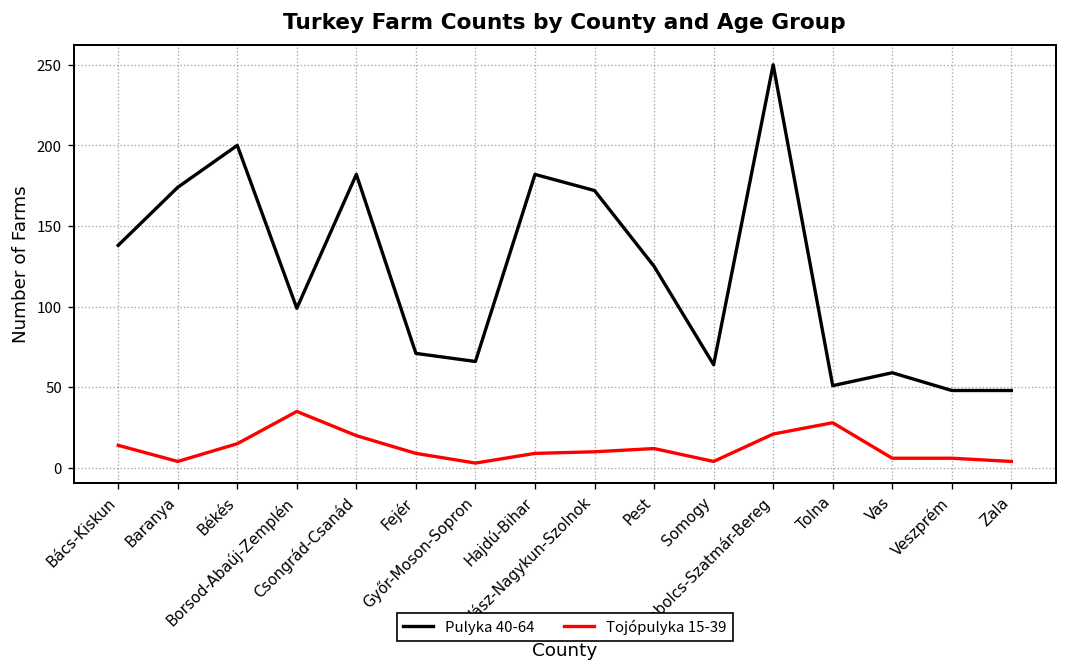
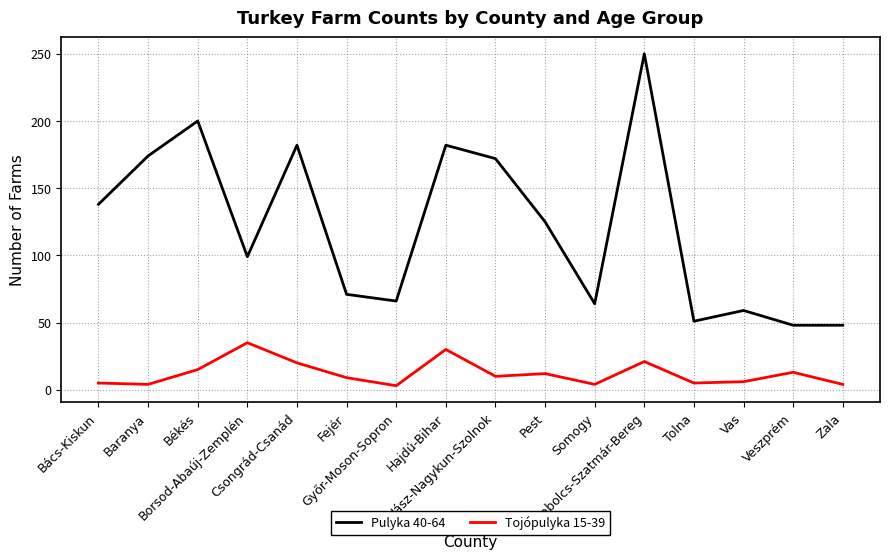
  {
    "Pulyka 40-64": {
      "Bács-Kiskun": 138,
      "Baranya": 174,
      "Békés": 200,
      "Borsod-Abaúj-Zemplén": 99,
      "Csongrád-Csanád": 182,
      "Fejér": 71,
      "Győr-Moson-Sopron": 66,
      "Hajdú-Bihar": 182,
      "Jász-Nagykun-Szolnok": 172,
      "Pest": 125,
      "Somogy": 64,
      "Szabolcs-Szatmár-Bereg": 250,
      "Tolna": 51,
      "Vas": 59,
      "Veszprém": 48,
      "Zala": 48
    },
    "Tojópulyka 15-39": {
-     "Bács-Kiskun": 14,
+     "Bács-Kiskun": 5,
      "Baranya": 4,
      "Békés": 15,
      "Borsod-Abaúj-Zemplén": 35,
      "Csongrád-Csanád": 20,
      "Fejér": 9,
      "Győr-Moson-Sopron": 3,
-     "Hajdú-Bihar": 9,
+     "Hajdú-Bihar": 30,
      "Jász-Nagykun-Szolnok": 10,
      "Pest": 12,
      "Somogy": 4,
      "Szabolcs-Szatmár-Bereg": 21,
-     "Tolna": 28,
+     "Tolna": 5,
      "Vas": 6,
-     "Veszprém": 6,
+     "Veszprém": 13,
      "Zala": 4
    }
  }
